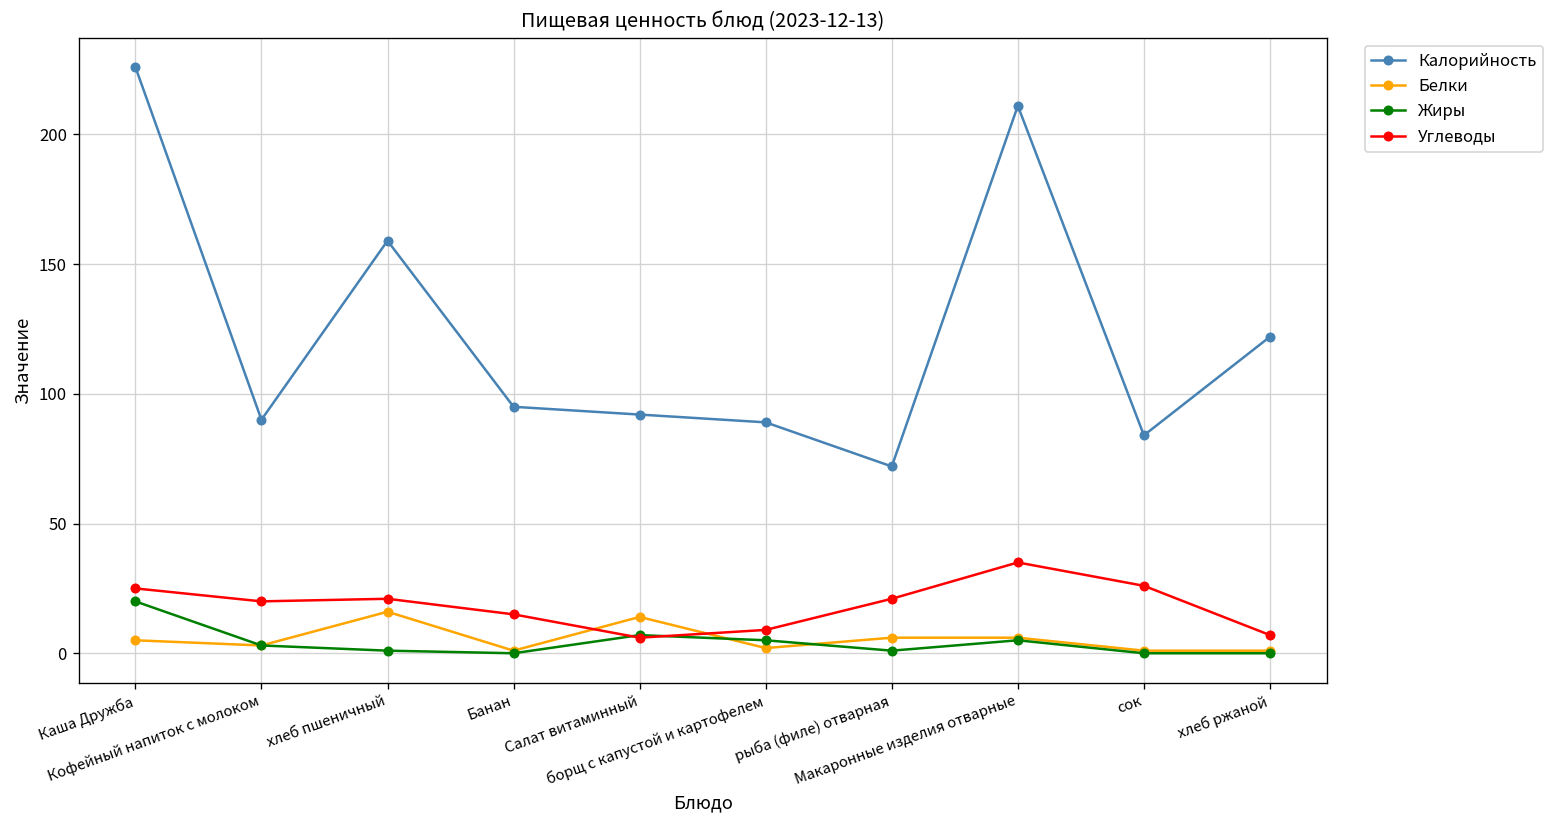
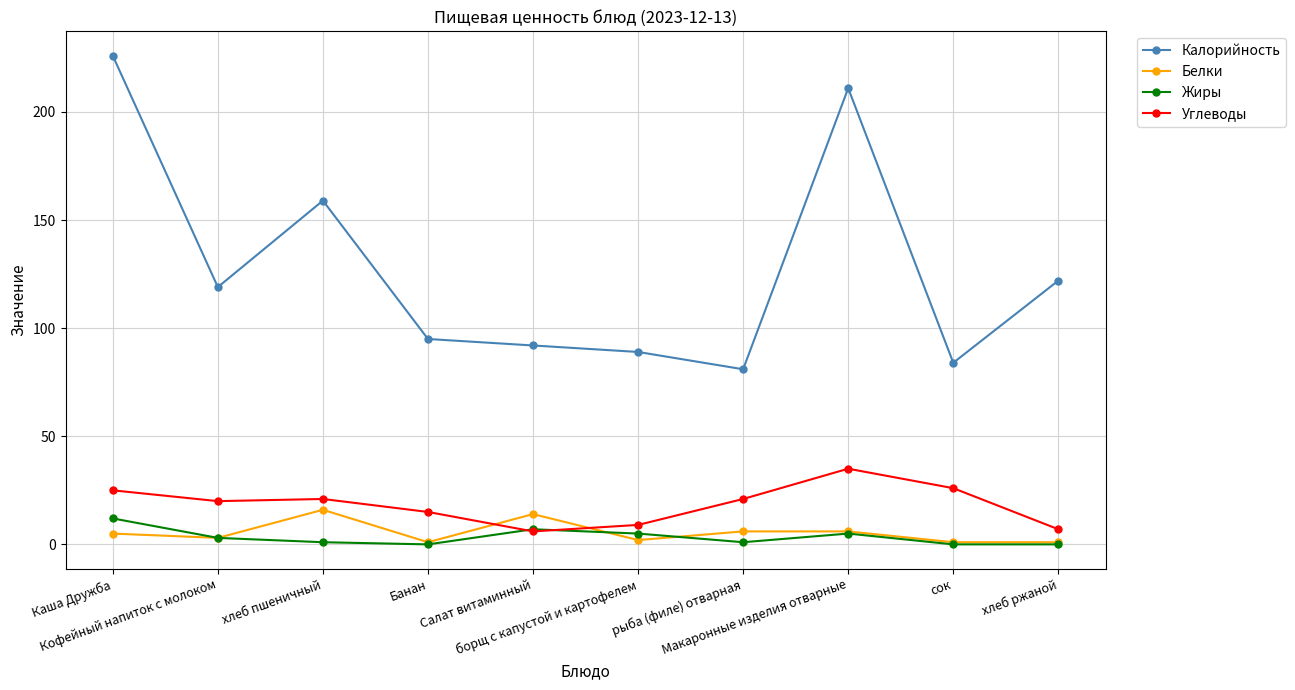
  {
    "Калорийность": {
      "Каша Дружба": 226,
-     "Кофейный напиток с молоком": 90,
+     "Кофейный напиток с молоком": 119,
      "хлеб пшеничный": 159,
      "Банан": 95,
      "Салат витаминный": 92,
      "борщ с капустой и картофелем": 89,
-     "рыба (филе) отварная": 72,
+     "рыба (филе) отварная": 81,
      "Макаронные изделия отварные": 211,
      "сок": 84,
      "хлеб ржаной": 122
    },
    "Белки": {
      "Каша Дружба": 5,
      "хлеб пшеничный": 16,
      "Салат витаминный": 14,
      "борщ с капустой и картофелем": 2,
      "рыба (филе) отварная": 6
    },
    "Жиры": {
-     "Каша Дружба": 20,
+     "Каша Дружба": 12,
      "хлеб пшеничный": 1,
      "борщ с капустой и картофелем": 5,
      "рыба (филе) отварная": 1
    },
    "Углеводы": {
      "Каша Дружба": 25,
      "Кофейный напиток с молоком": 20,
      "хлеб пшеничный": 21,
      "Банан": 15,
      "борщ с капустой и картофелем": 9,
      "рыба (филе) отварная": 21,
      "Макаронные изделия отварные": 35,
      "сок": 26,
      "хлеб ржаной": 7
    }
  }
